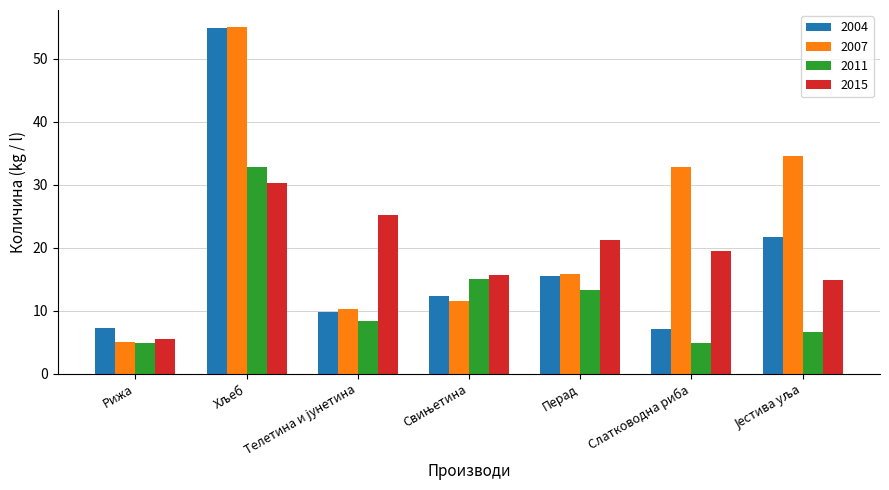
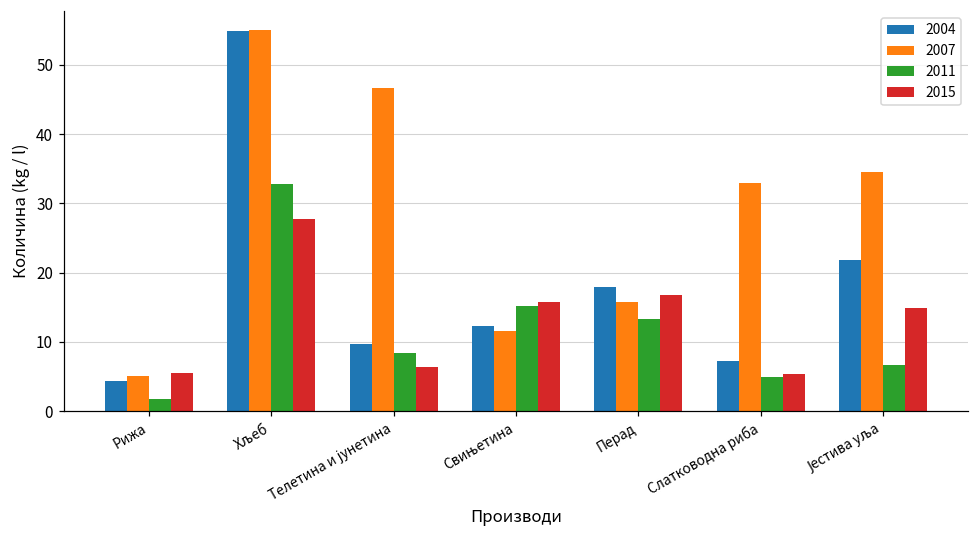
  {
    "2004": {
-     "Рижа": 7,
+     "Рижа": 4,
      "Хљеб": 55,
      "Телетина и јунетина": 10,
      "Свињетина": 12,
-     "Перад": 16,
+     "Перад": 18,
      "Слатководна риба": 7,
      "Јестива уља": 22
    },
    "2007": {
      "Рижа": 5,
      "Хљеб": 55,
-     "Телетина и јунетина": 10,
+     "Телетина и јунетина": 47,
      "Свињетина": 12,
      "Перад": 16,
      "Слатководна риба": 33,
      "Јестива уља": 35
    },
    "2011": {
-     "Рижа": 5,
+     "Рижа": 2,
      "Хљеб": 33,
      "Телетина и јунетина": 8,
      "Свињетина": 15,
      "Перад": 13,
      "Слатководна риба": 5,
      "Јестива уља": 7
    },
    "2015": {
      "Рижа": 5,
-     "Хљеб": 30,
-     "Телетина и јунетина": 25,
+     "Хљеб": 28,
+     "Телетина и јунетина": 6,
      "Свињетина": 16,
-     "Перад": 21,
-     "Слатководна риба": 20,
+     "Перад": 17,
+     "Слатководна риба": 5,
      "Јестива уља": 15
    }
  }
